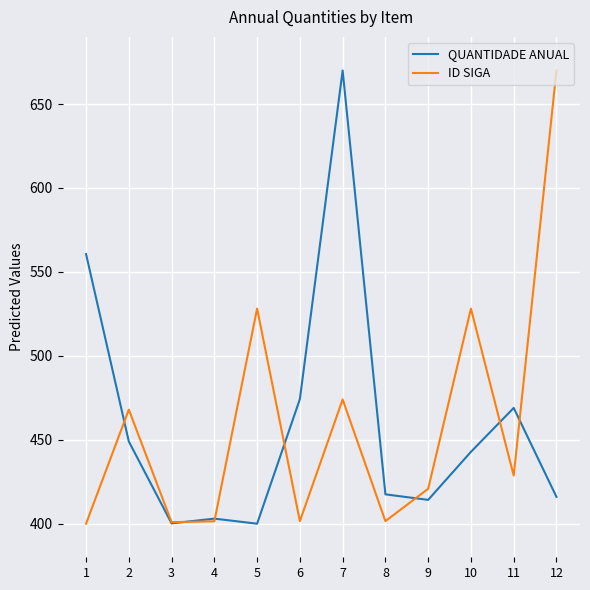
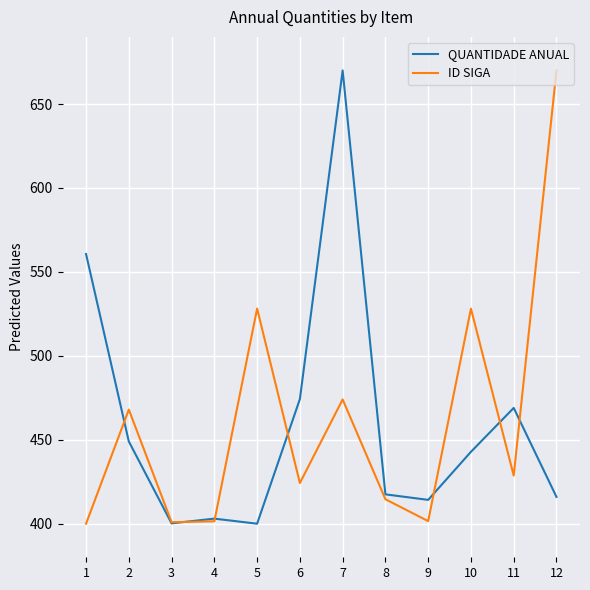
  {
    "QUANTIDADE ANUAL": {
      "1": 561,
      "2": 449,
      "4": 403,
      "5": 400,
      "6": 474,
      "7": 670,
      "8": 417,
      "9": 414,
      "10": 443,
      "11": 469,
      "12": 416
    },
    "ID SIGA": {
      "1": 400,
      "2": 468,
      "4": 401,
      "5": 528,
-     "6": 401,
+     "6": 424,
      "7": 474,
-     "8": 402,
-     "9": 421,
+     "8": 415,
+     "9": 402,
      "10": 528,
      "11": 429
    }
  }
